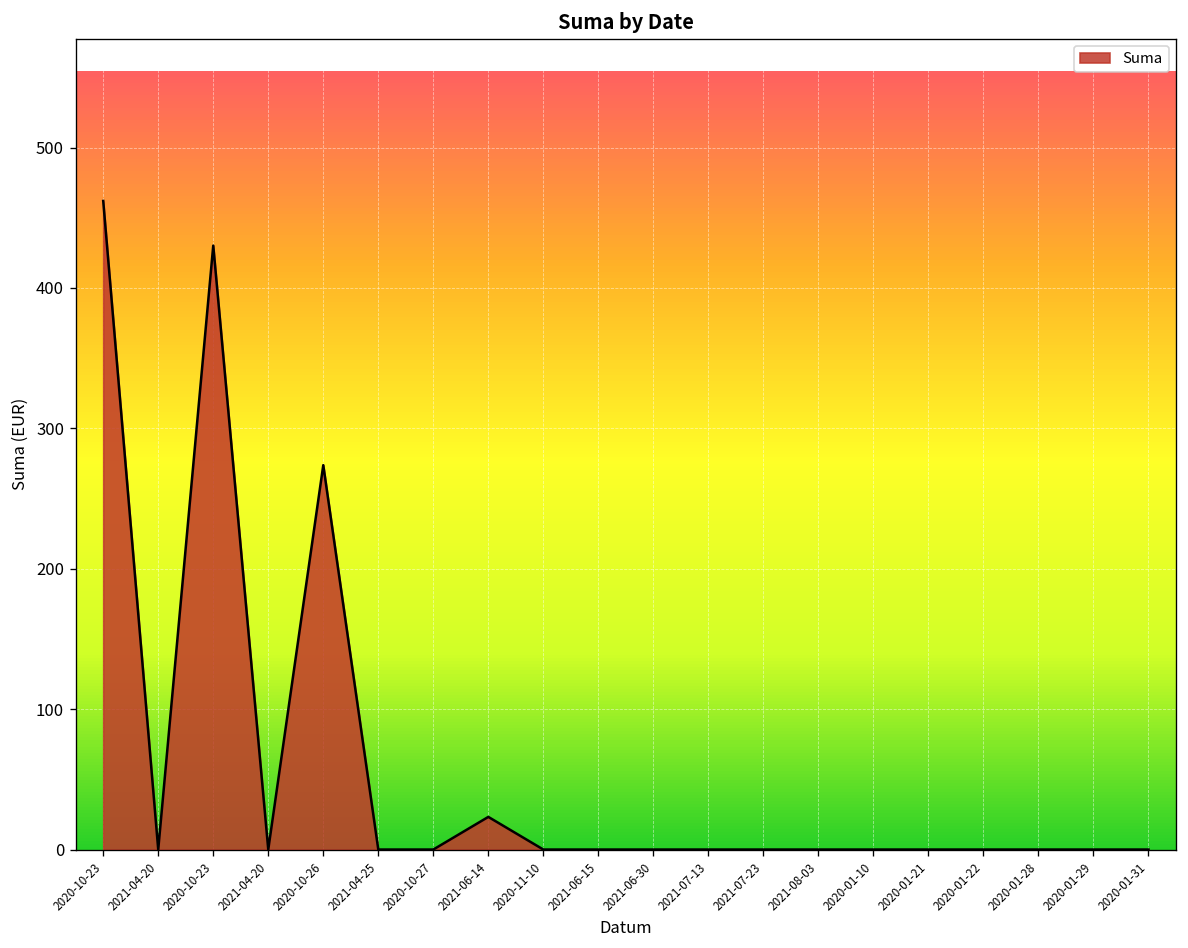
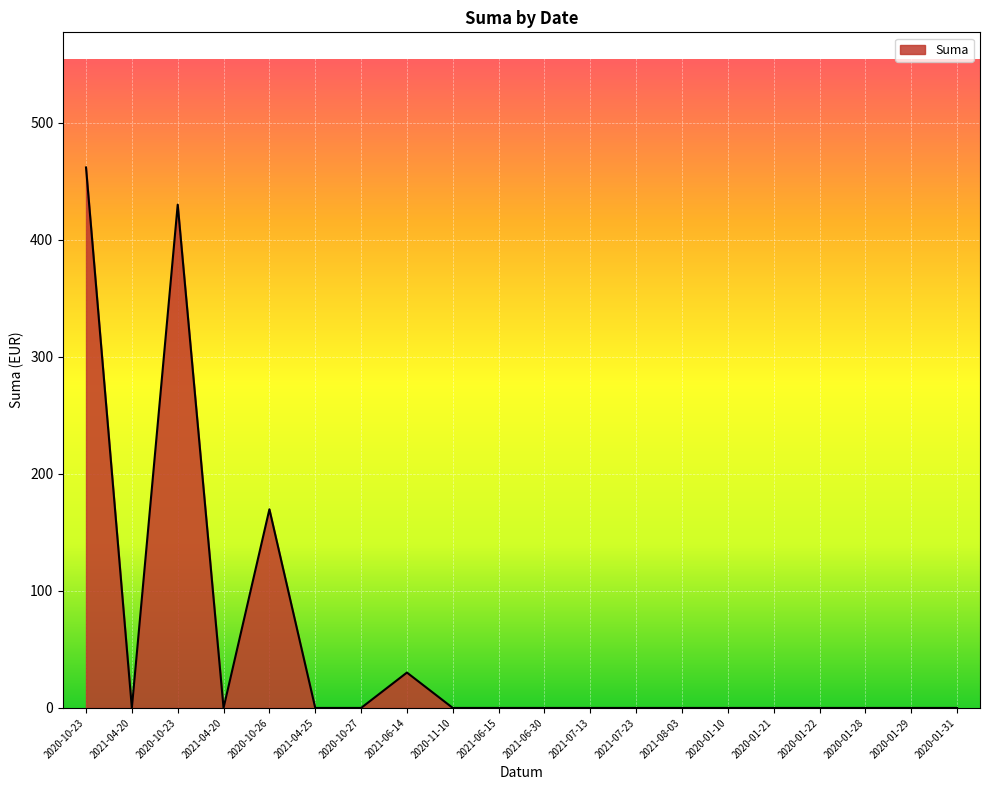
  {
-   "2020-10-26": 274,
+   "2020-10-26": 170,
    "2021-04-25": 0,
    "2020-10-27": 0,
-   "2021-06-14": 23,
+   "2021-06-14": 30,
    "2020-11-10": 0,
    "2021-06-15": 0,
    "2021-06-30": 0,
    "2021-07-13": 0,
    "2021-07-23": 0,
    "2021-08-03": 0,
    "2020-01-10": 0,
    "2020-01-21": 0,
    "2020-01-22": 0,
    "2020-01-28": 0,
    "2020-01-29": 0,
    "2020-01-31": 0
  }
